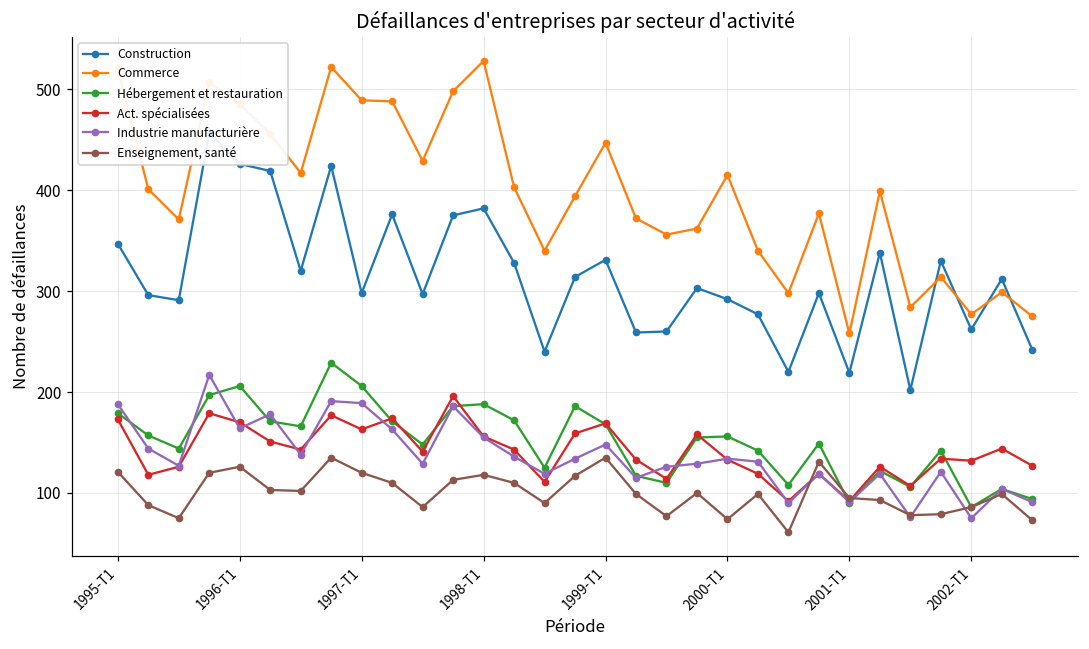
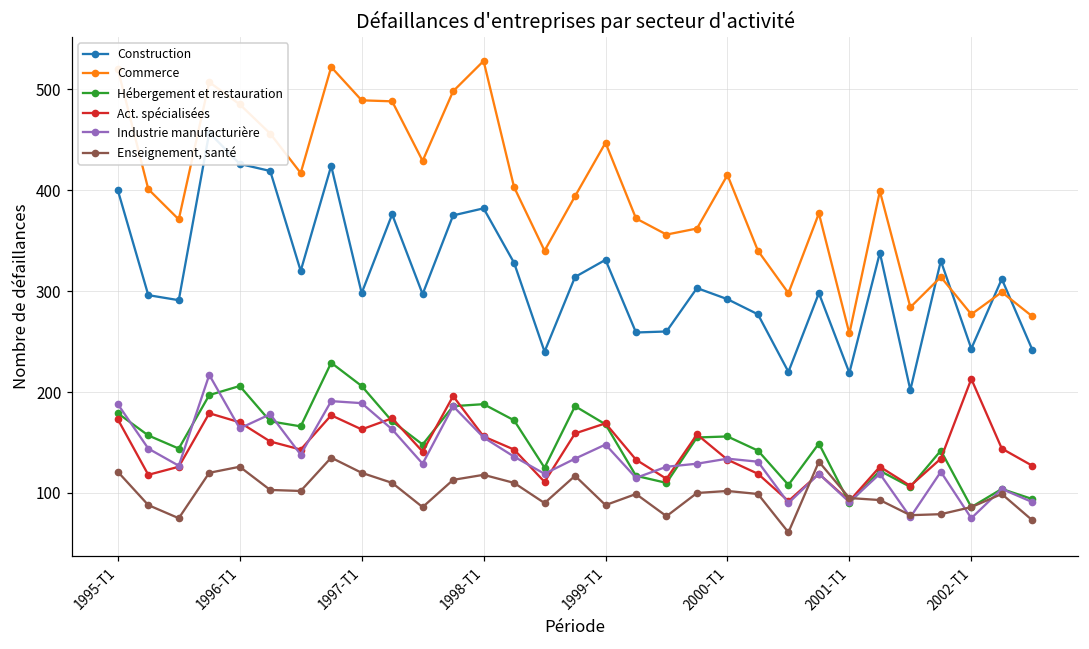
  {
    "Construction": {
-     "1995-T1": 350,
+     "1995-T1": 400,
      "1996-T1": 430,
      "1997-T1": 300,
      "1998-T1": 380,
      "1999-T1": 330,
      "2000-T1": 290,
      "2001-T1": 220,
-     "2002-T1": 260
+     "2002-T1": 240
    },
    "Commerce": {
      "1997-T1": 490,
      "1998-T1": 530,
      "1999-T1": 450,
      "2000-T1": 420,
      "2001-T1": 260,
      "2002-T1": 280
    },
    "Hébergement et restauration": {
      "1995-T1": 180,
      "1996-T1": 210,
      "1997-T1": 210,
      "1998-T1": 190,
      "2000-T1": 160
    },
    "Act. spécialisées": {
      "1995-T1": 170,
      "1996-T1": 170,
      "1997-T1": 160,
-     "2002-T1": 130
+     "2002-T1": 210
    },
    "Industrie manufacturière": {
      "1995-T1": 190,
      "1996-T1": 160,
      "1997-T1": 190,
      "1999-T1": 150,
      "2002-T1": 80
    },
    "Enseignement, santé": {
      "1995-T1": 120,
      "1996-T1": 130,
      "1997-T1": 120,
      "1998-T1": 120,
-     "1999-T1": 140,
-     "2000-T1": 70,
+     "1999-T1": 90,
+     "2000-T1": 100,
      "2001-T1": 100
    }
  }
